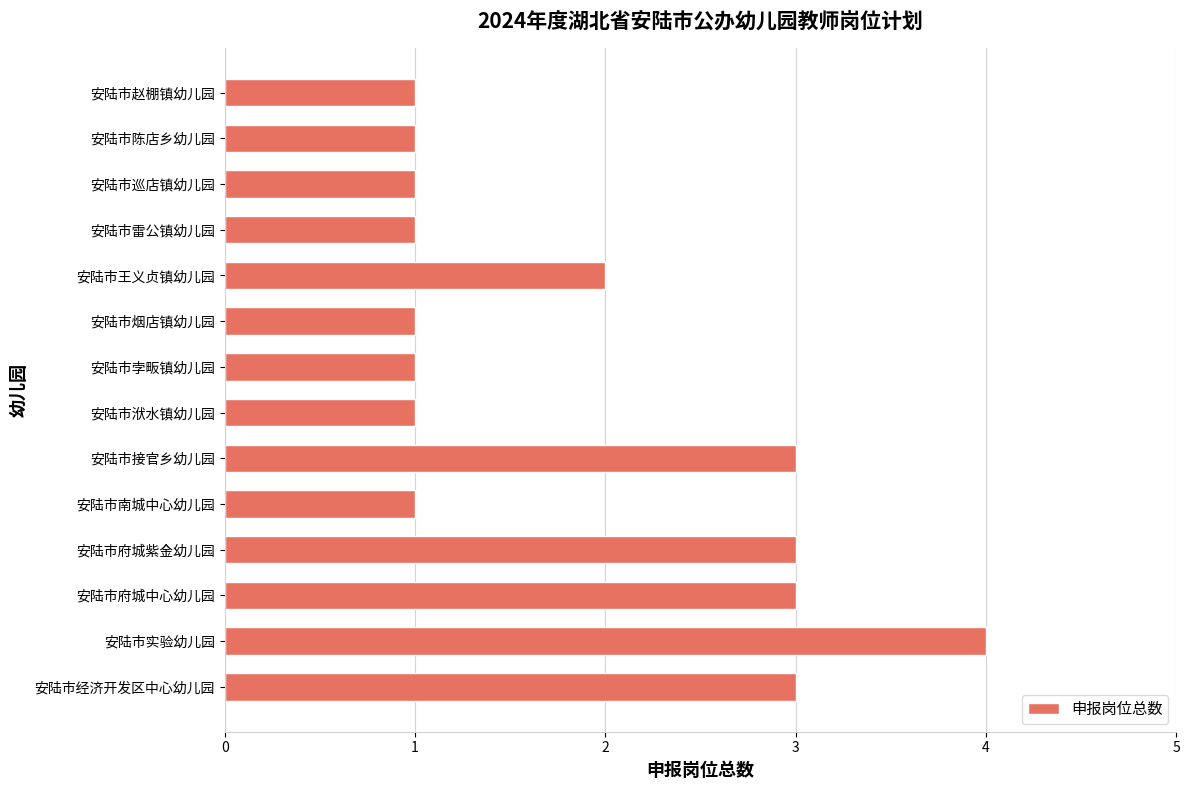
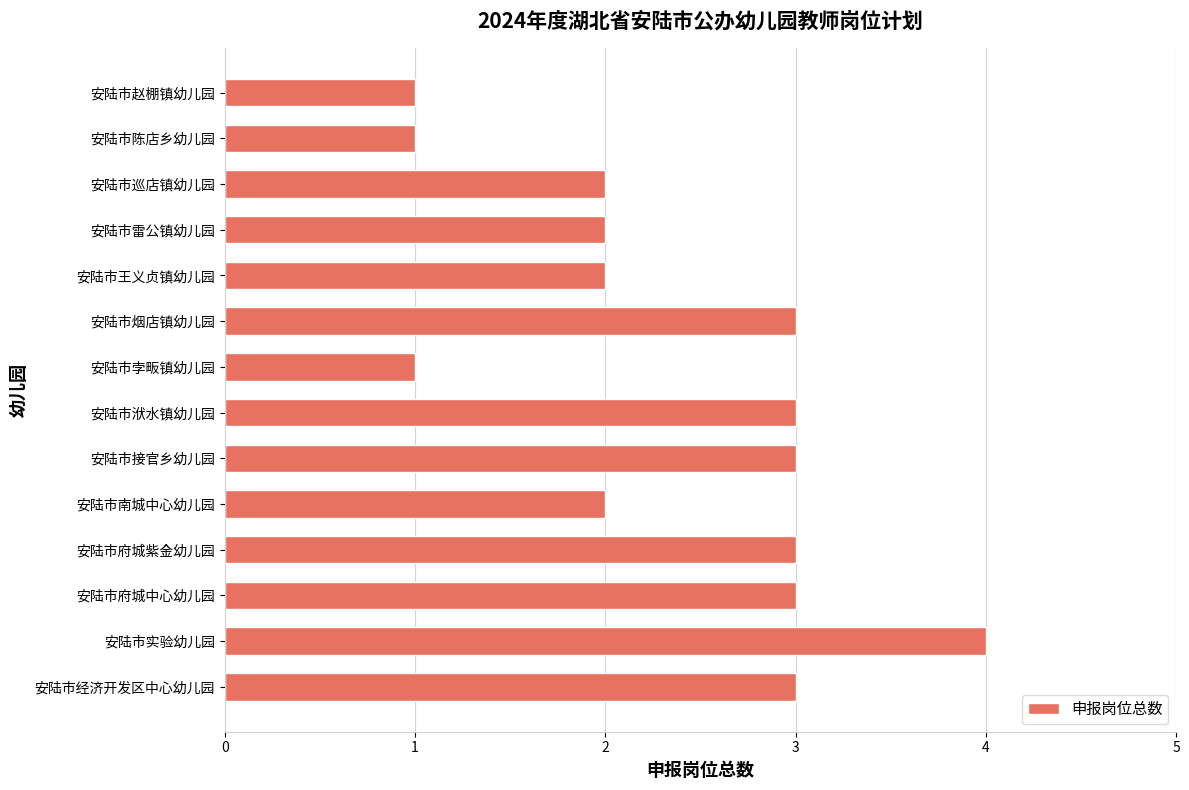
  {
    "安陆市赵棚镇幼儿园": 1,
    "安陆市陈店乡幼儿园": 1,
-   "安陆市巡店镇幼儿园": 1,
-   "安陆市雷公镇幼儿园": 1,
+   "安陆市巡店镇幼儿园": 2,
+   "安陆市雷公镇幼儿园": 2,
    "安陆市王义贞镇幼儿园": 2,
-   "安陆市烟店镇幼儿园": 1,
+   "安陆市烟店镇幼儿园": 3,
    "安陆市孛畈镇幼儿园": 1,
-   "安陆市洑水镇幼儿园": 1,
+   "安陆市洑水镇幼儿园": 3,
    "安陆市接官乡幼儿园": 3,
-   "安陆市南城中心幼儿园": 1,
+   "安陆市南城中心幼儿园": 2,
    "安陆市府城紫金幼儿园": 3,
    "安陆市府城中心幼儿园": 3,
    "安陆市实验幼儿园": 4,
    "安陆市经济开发区中心幼儿园": 3
  }
